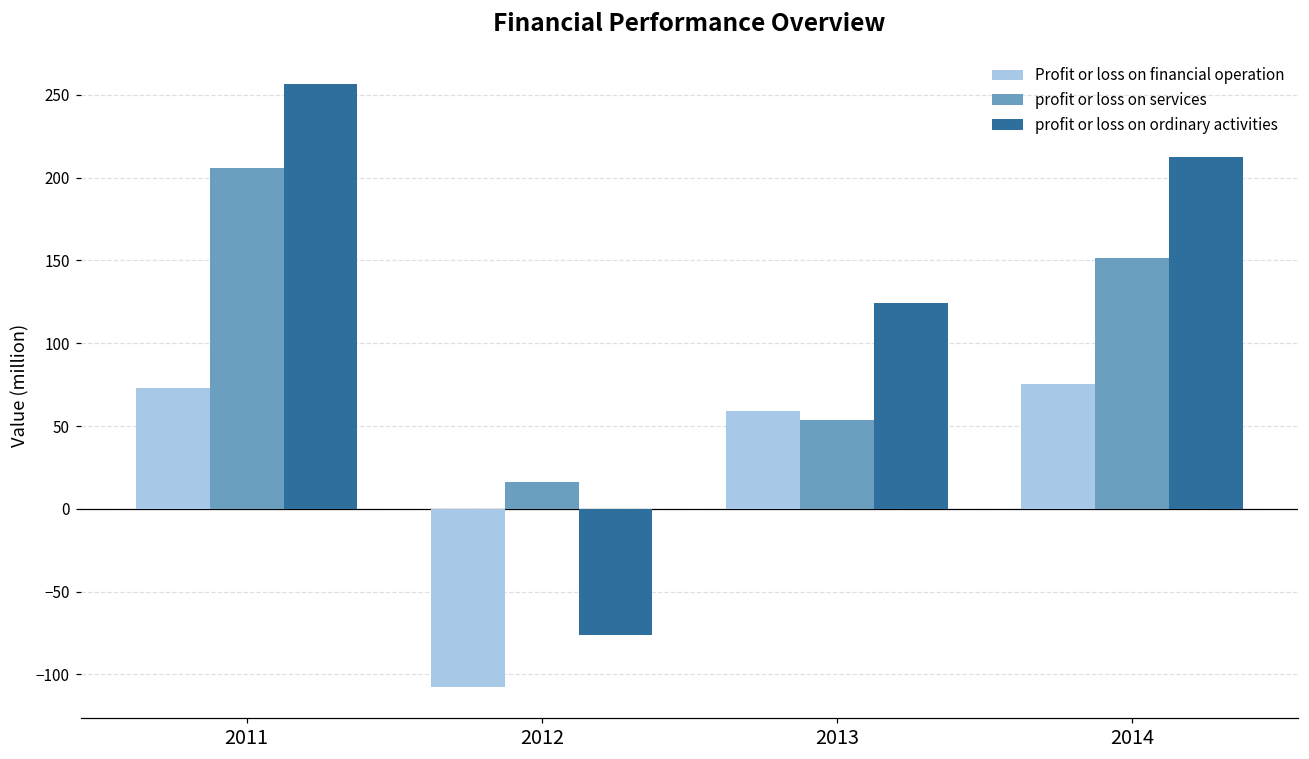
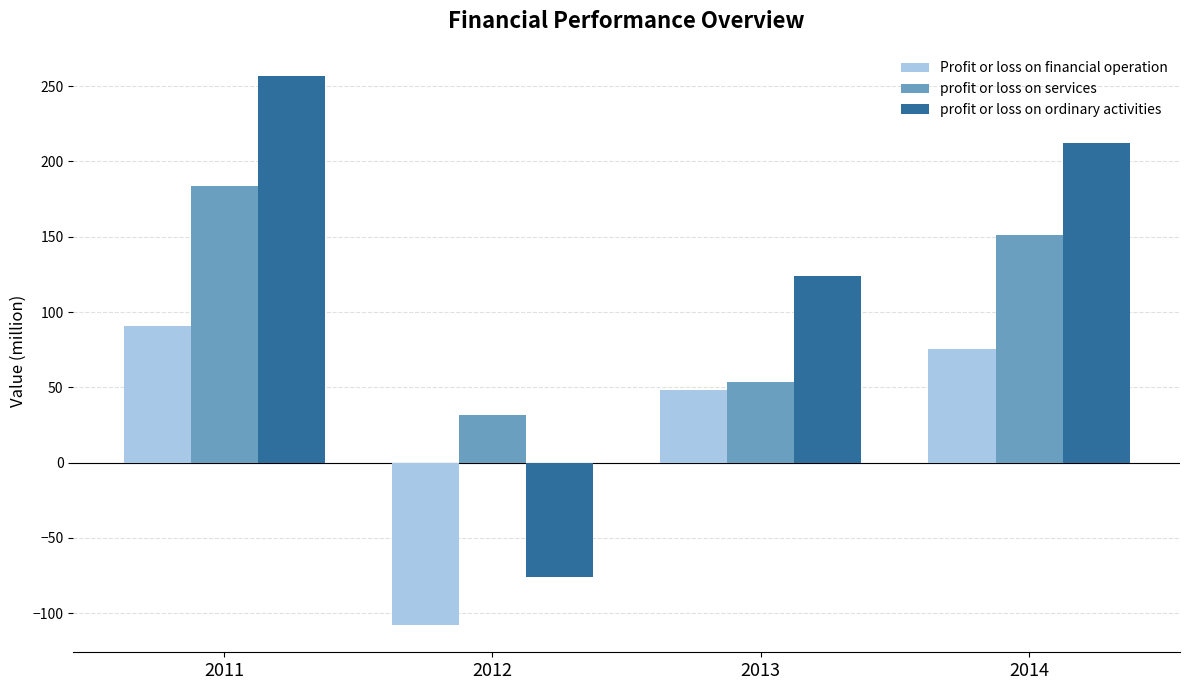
  {
    "Profit or loss on financial operation": {
-     "2011": 73,
+     "2011": 91,
      "2012": -108,
-     "2013": 59,
+     "2013": 48,
      "2014": 75
    },
    "profit or loss on services": {
-     "2011": 206,
-     "2012": 16,
+     "2011": 183,
+     "2012": 32,
      "2013": 54,
      "2014": 151
    },
    "profit or loss on ordinary activities": {
      "2011": 257,
      "2012": -76,
      "2013": 124,
      "2014": 213
    }
  }
